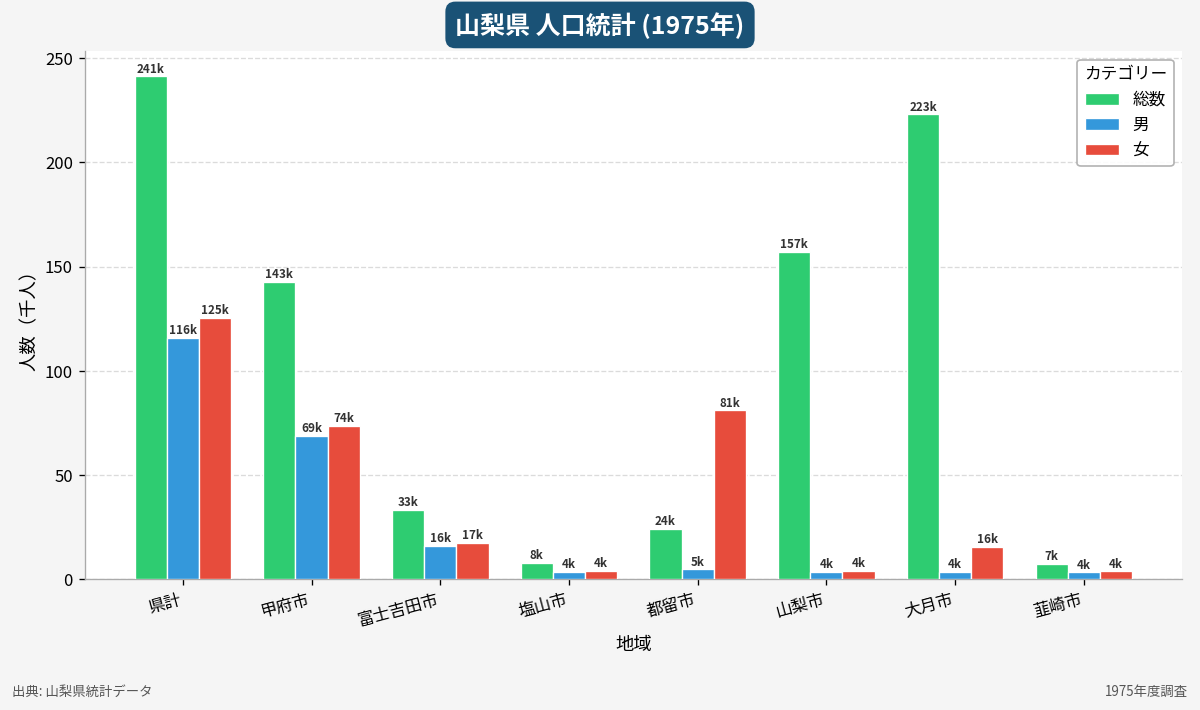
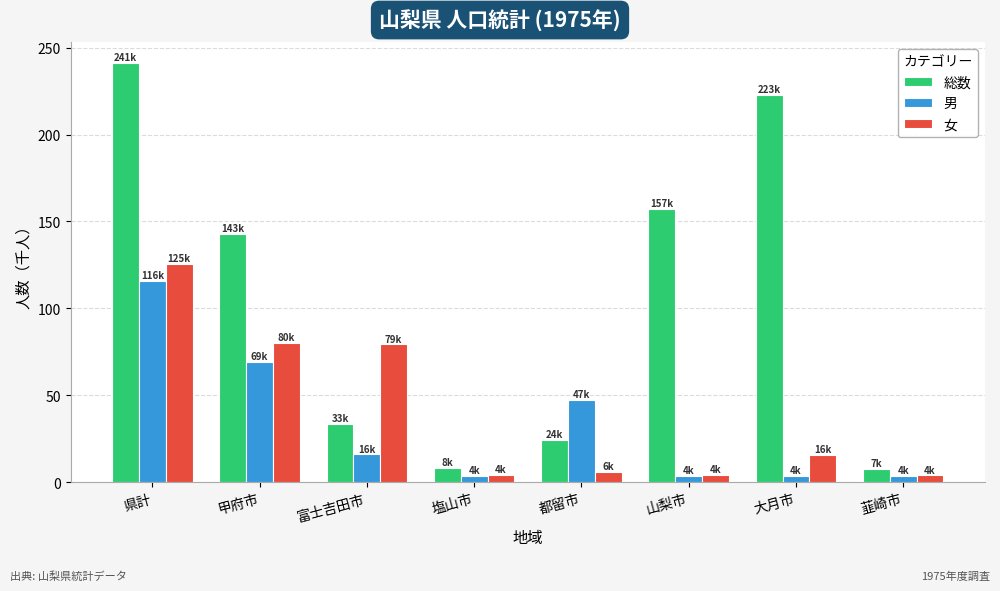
  {
    "総数": {
      "県計": "241k",
      "甲府市": "143k",
      "富士吉田市": "33k",
      "塩山市": "8k",
      "都留市": "24k",
      "山梨市": "157k",
      "大月市": "223k",
      "韮崎市": "7k"
    },
    "男": {
      "県計": "116k",
      "甲府市": "69k",
      "富士吉田市": "16k",
      "塩山市": "4k",
-     "都留市": "5k",
+     "都留市": "47k",
      "山梨市": "4k",
      "大月市": "4k",
      "韮崎市": "4k"
    },
    "女": {
      "県計": "125k",
-     "甲府市": "74k",
-     "富士吉田市": "17k",
+     "甲府市": "80k",
+     "富士吉田市": "79k",
      "塩山市": "4k",
-     "都留市": "81k",
+     "都留市": "6k",
      "山梨市": "4k",
      "大月市": "16k",
      "韮崎市": "4k"
    }
  }
